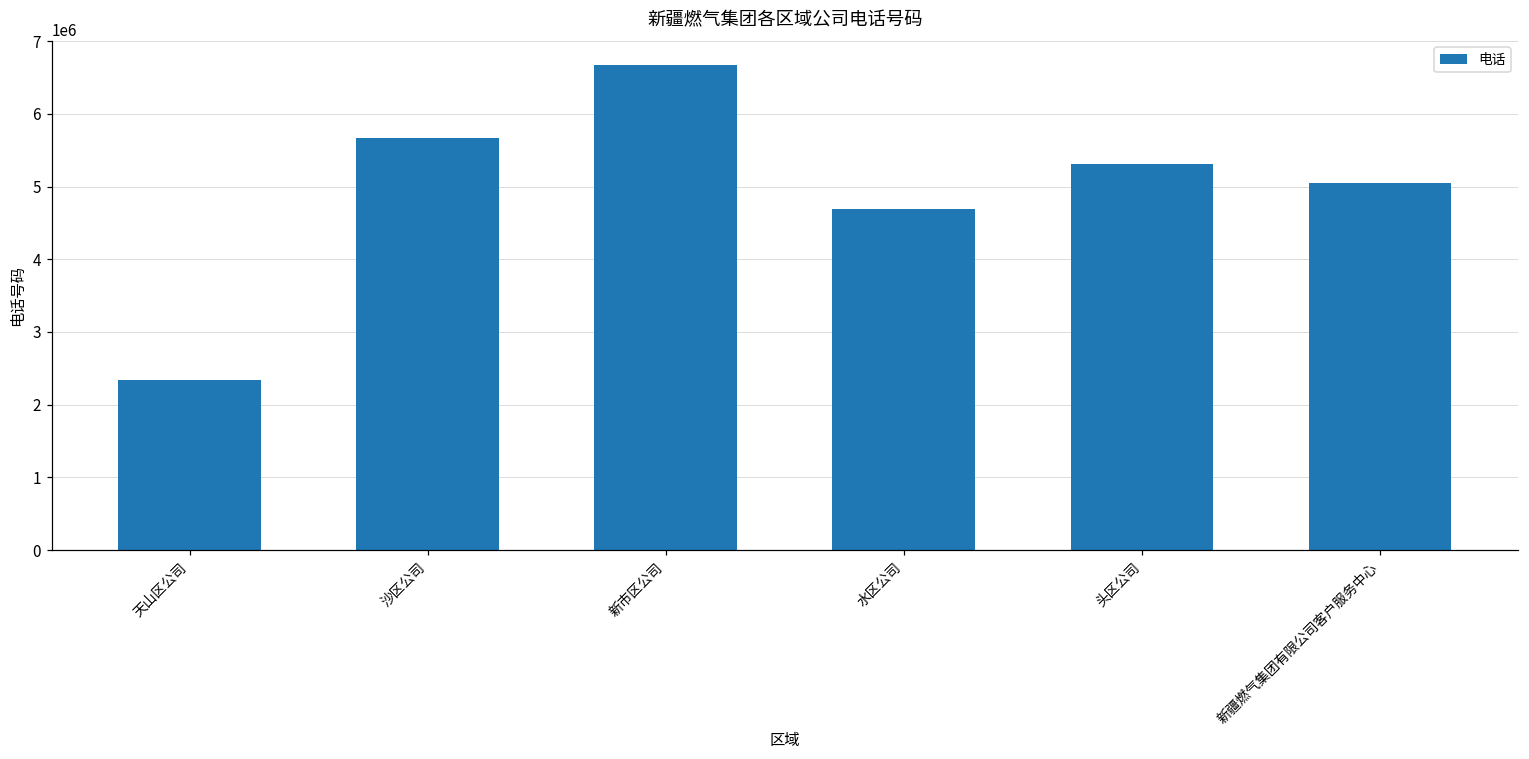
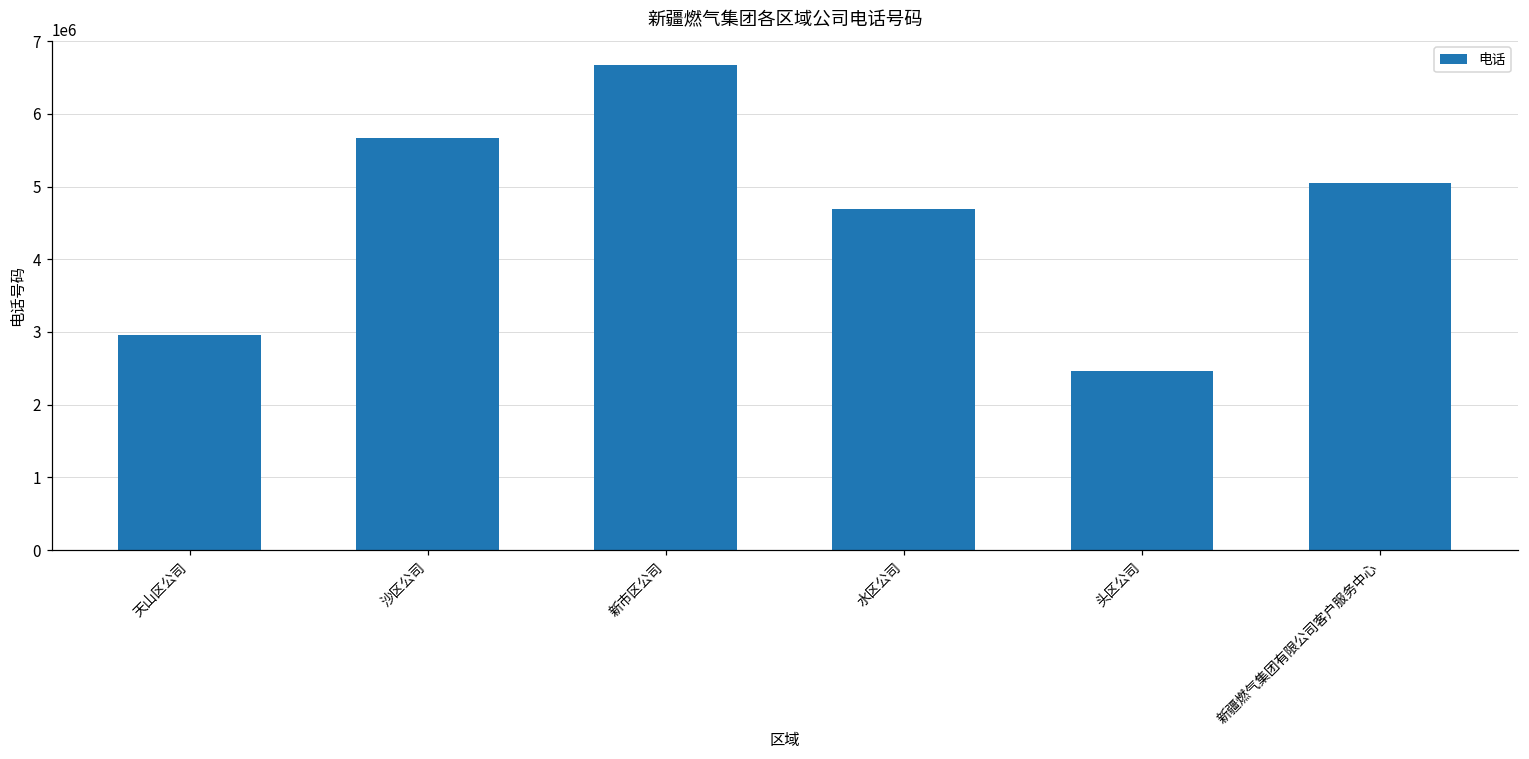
  {
-   "天山区公司": 2300000,
+   "天山区公司": 3000000,
    "沙区公司": 5700000,
    "新市区公司": 6700000,
    "水区公司": 4700000,
-   "头区公司": 5300000,
+   "头区公司": 2500000,
    "新疆燃气集团有限公司客户服务中心": 5000000
  }
